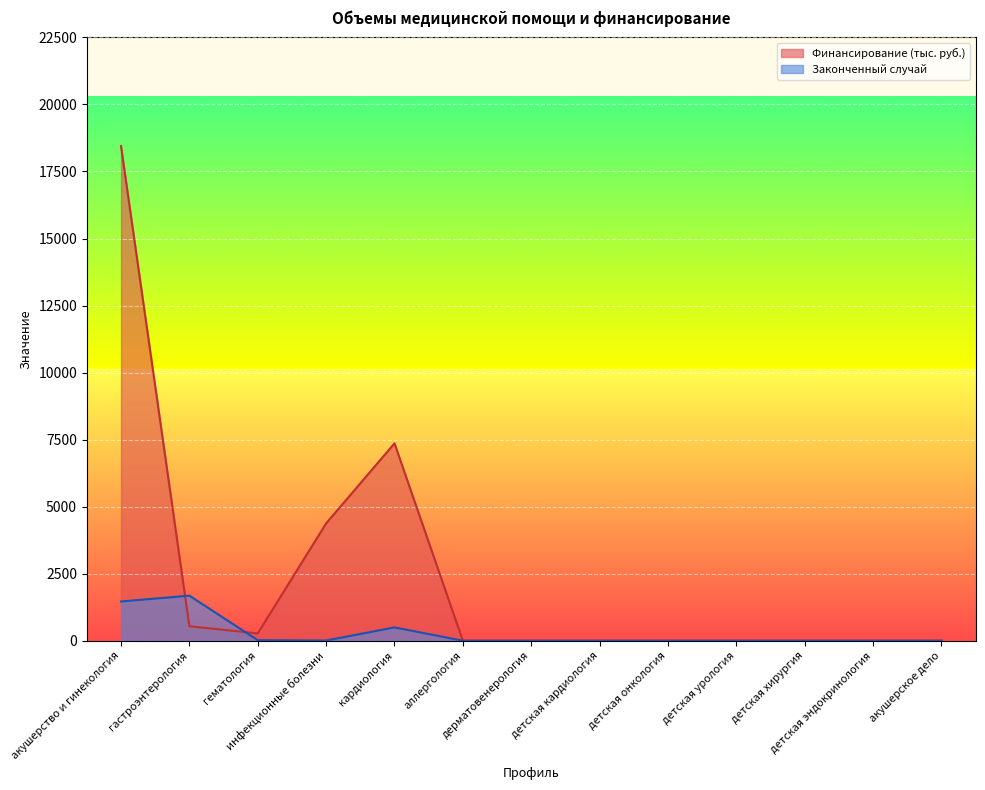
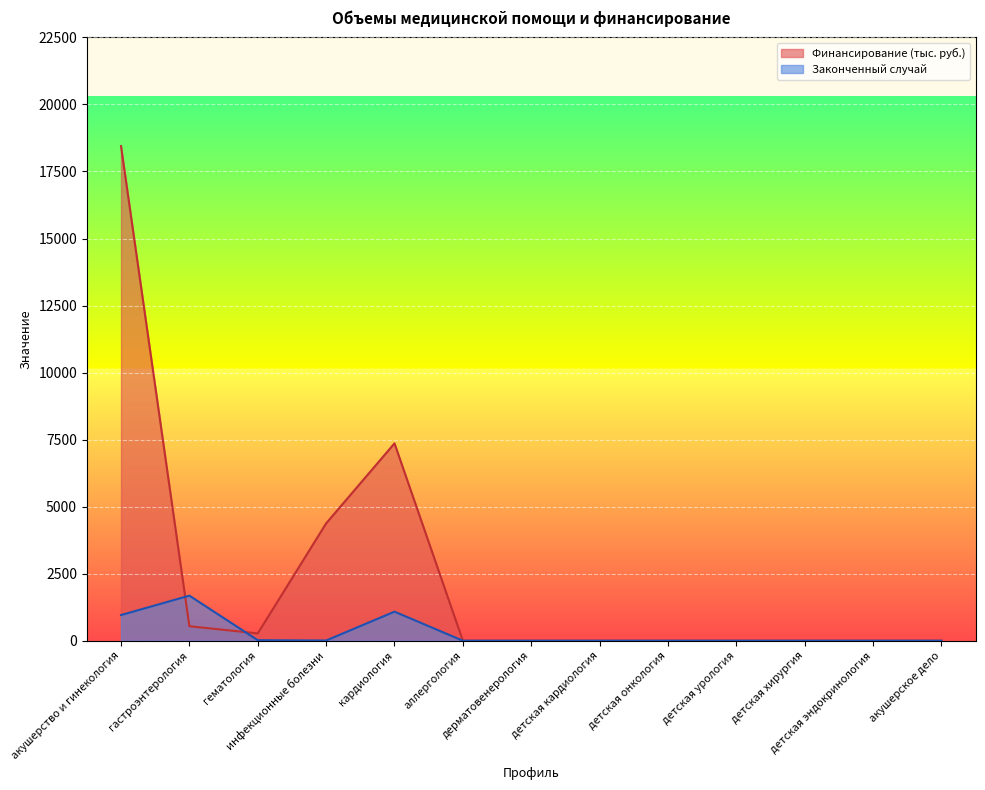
  {
    "Финансирование (тыс. руб.)": {
      "акушерство и гинекология": 18400,
      "гастроэнтерология": 500,
      "гематология": 300,
      "инфекционные болезни": 4400,
      "кардиология": 7400
    },
    "Законченный случай": {
-     "акушерство и гинекология": 1500,
+     "акушерство и гинекология": 1000,
      "гастроэнтерология": 1700,
      "гематология": 0,
      "инфекционные болезни": 0,
-     "кардиология": 500
+     "кардиология": 1100
    }
  }
